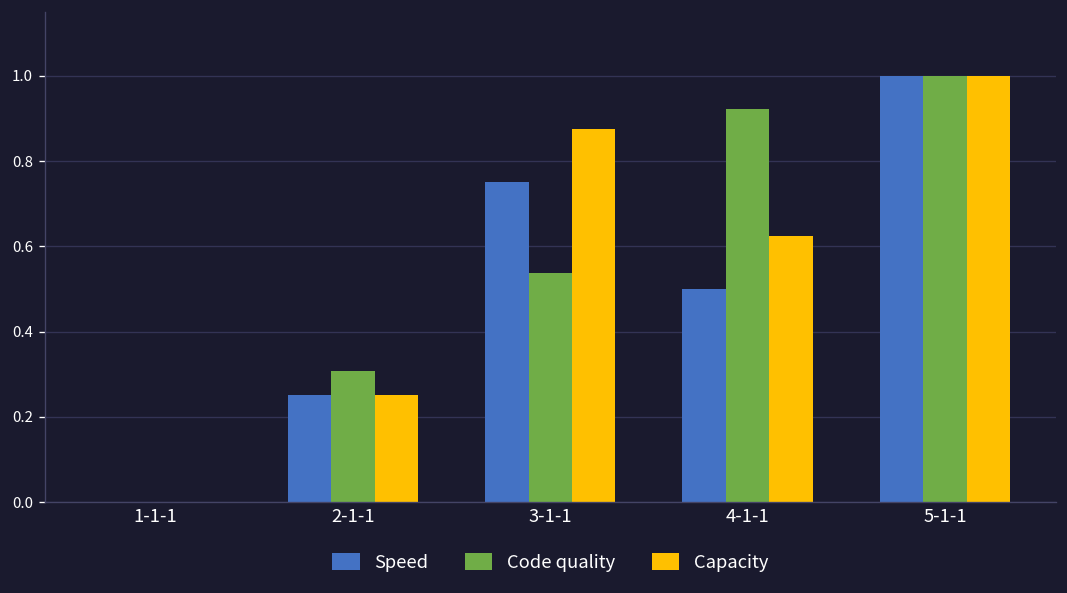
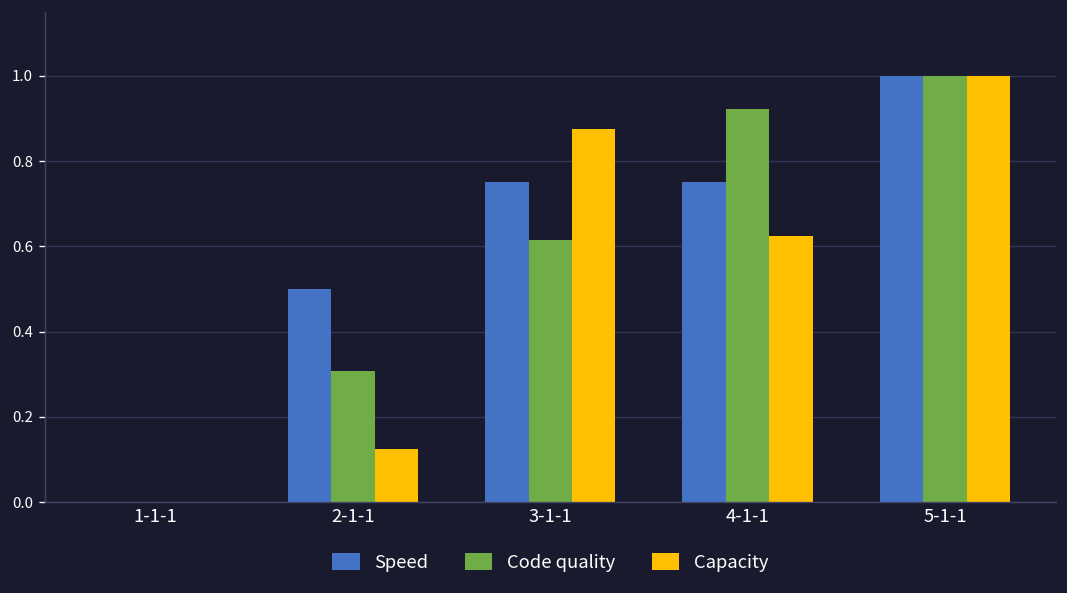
  {
    "Speed": {
      "1-1-1": 0.00,
-     "2-1-1": 0.25,
+     "2-1-1": 0.50,
      "3-1-1": 0.75,
-     "4-1-1": 0.50,
+     "4-1-1": 0.75,
      "5-1-1": 1.00
    },
    "Code quality": {
      "1-1-1": 0.00,
      "2-1-1": 0.31,
-     "3-1-1": 0.54,
+     "3-1-1": 0.62,
      "4-1-1": 0.92,
      "5-1-1": 1.00
    },
    "Capacity": {
      "1-1-1": 0.00,
-     "2-1-1": 0.25,
+     "2-1-1": 0.13,
      "3-1-1": 0.88,
      "4-1-1": 0.63,
      "5-1-1": 1.00
    }
  }
